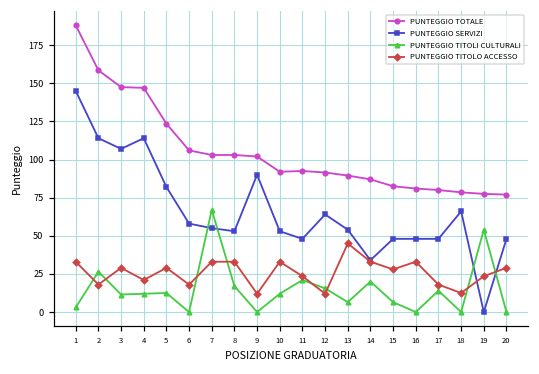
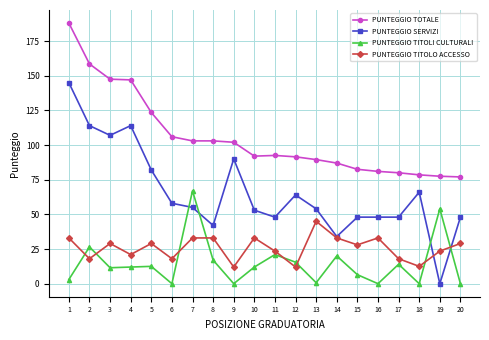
  {
    "PUNTEGGIO TOTALE": {
      "1": 188,
      "2": 159,
      "3": 148,
      "4": 147,
      "5": 124,
      "6": 106,
      "7": 103,
      "8": 103,
      "9": 102,
      "10": 92,
      "11": 93,
      "12": 92,
      "13": 90,
      "14": 87,
      "15": 83,
      "16": 81,
      "17": 80,
      "18": 79,
      "19": 78,
      "20": 77
    },
    "PUNTEGGIO SERVIZI": {
      "1": 145,
      "2": 114,
      "3": 107,
      "4": 114,
      "5": 82,
      "6": 58,
      "7": 55,
-     "8": 53,
+     "8": 42,
      "9": 90,
      "10": 53,
      "11": 48,
      "12": 64,
      "13": 54,
      "15": 48,
      "16": 48,
      "17": 48,
      "18": 66,
      "19": 0,
      "20": 48
    },
    "PUNTEGGIO TITOLI CULTURALI": {
      "1": 3,
      "2": 27,
      "3": 12,
      "4": 12,
      "5": 13,
      "6": 0,
      "7": 67,
      "8": 17,
      "9": 0,
      "10": 12,
      "11": 21,
      "12": 16,
-     "13": 7,
+     "13": 1,
      "14": 20,
      "15": 7,
      "16": 0,
      "17": 14,
      "18": 0,
      "19": 54,
      "20": 0
    },
    "PUNTEGGIO TITOLO ACCESSO": {
      "1": 33,
      "2": 18,
      "3": 29,
      "4": 21,
      "5": 29,
      "6": 18,
      "7": 33,
      "8": 33,
      "9": 12,
      "10": 33,
      "11": 24,
      "12": 12,
      "13": 45,
      "15": 28,
      "16": 33,
      "17": 18,
      "18": 13,
      "19": 24,
      "20": 29
    }
  }
